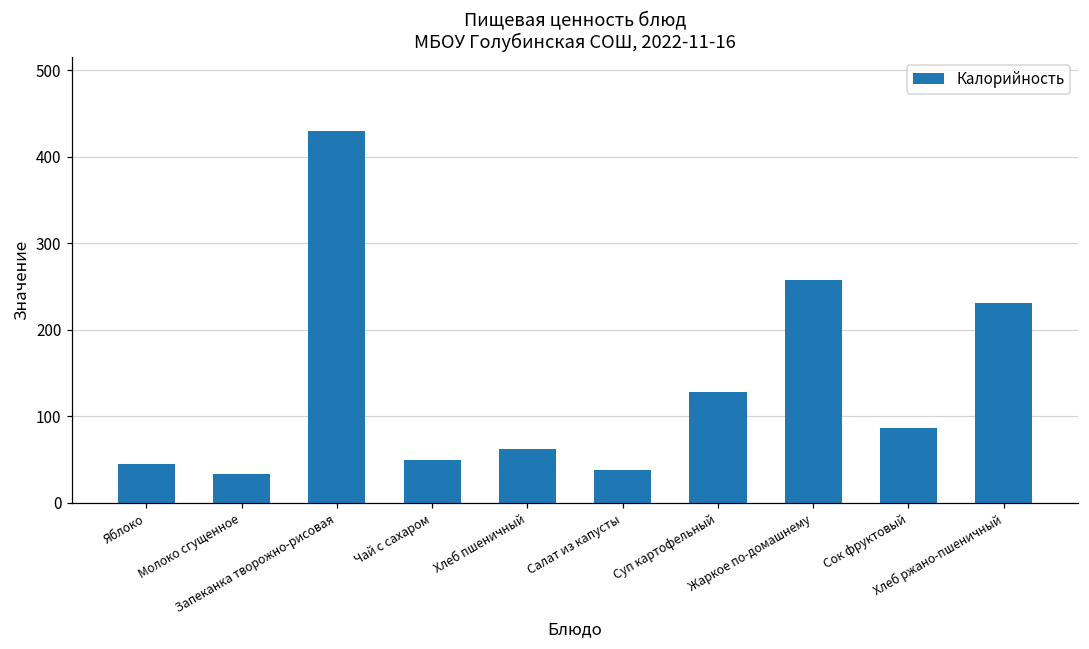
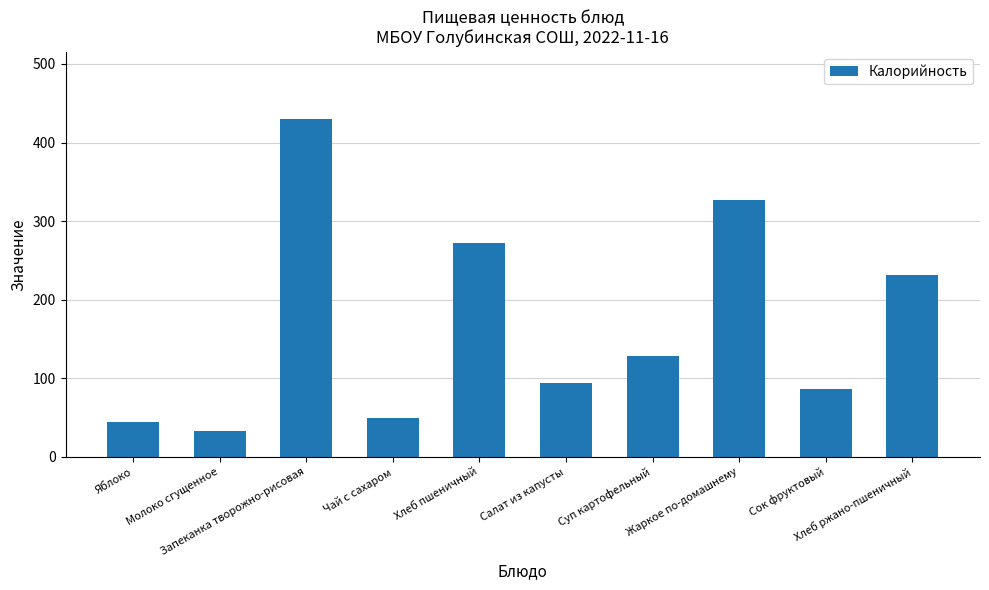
  {
    "Яблоко": 40,
    "Молоко сгущенное": 30,
    "Запеканка творожно-рисовая": 430,
    "Чай с сахаром": 50,
-   "Хлеб пшеничный": 60,
-   "Салат из капусты": 40,
+   "Хлеб пшеничный": 270,
+   "Салат из капусты": 90,
    "Суп картофельный": 130,
-   "Жаркое по-домашнему": 260,
+   "Жаркое по-домашнему": 330,
    "Сок фруктовый": 90,
    "Хлеб ржано-пшеничный": 230
  }
